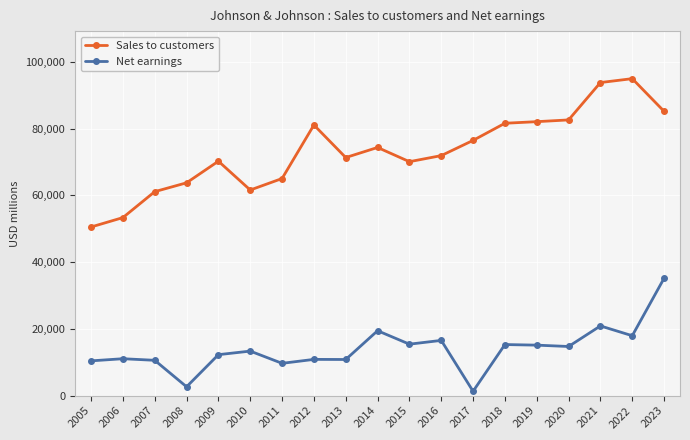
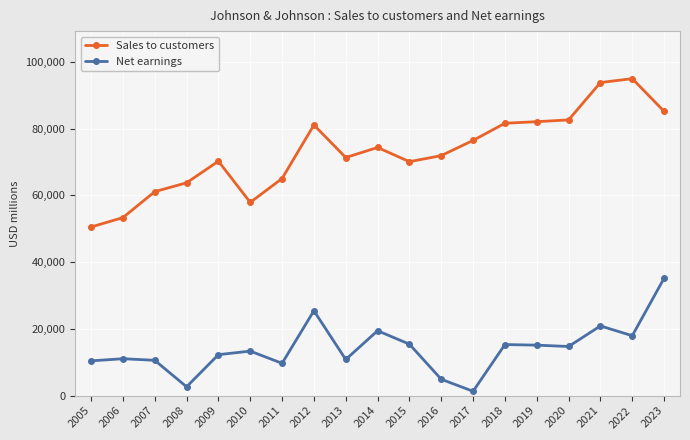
  {
    "Sales to customers": {
      "2005": "51,000",
      "2006": "53,000",
      "2007": "61,000",
      "2008": "64,000",
      "2009": "70,000",
-     "2010": "62,000",
+     "2010": "58,000",
      "2011": "65,000",
      "2012": "81,000",
      "2013": "71,000",
      "2014": "74,000",
      "2015": "70,000",
      "2016": "72,000",
      "2017": "76,000",
      "2018": "82,000",
      "2019": "82,000",
      "2020": "83,000",
      "2021": "94,000",
      "2022": "95,000",
      "2023": "85,000"
    },
    "Net earnings": {
      "2005": "10,000",
      "2006": "11,000",
      "2007": "11,000",
      "2008": "3,000",
      "2009": "12,000",
      "2010": "13,000",
      "2011": "10,000",
-     "2012": "11,000",
+     "2012": "25,000",
      "2013": "11,000",
      "2014": "19,000",
      "2015": "15,000",
-     "2016": "17,000",
+     "2016": "5,000",
      "2017": "1,000",
      "2018": "15,000",
      "2019": "15,000",
      "2020": "15,000",
      "2021": "21,000",
      "2022": "18,000",
      "2023": "35,000"
    }
  }
